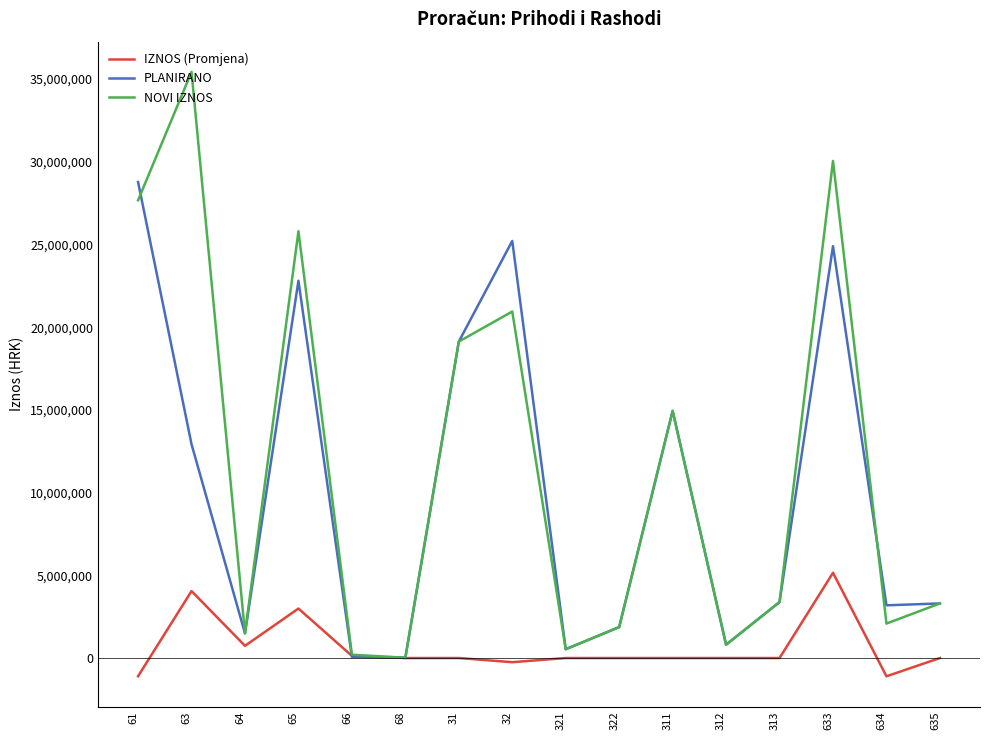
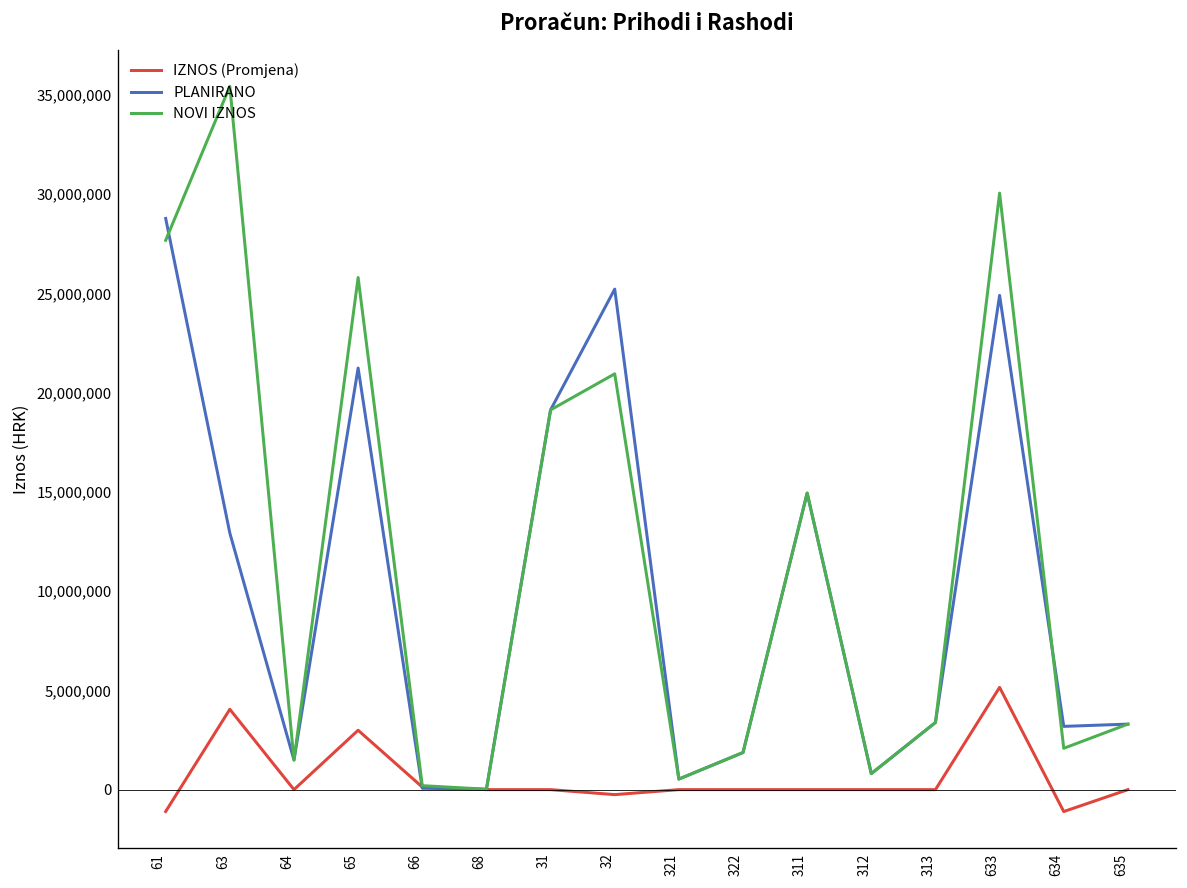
  {
    "IZNOS (Promjena)": {
      "61": "-1,100,000",
      "63": "4,000,000",
-     "64": "700,000",
+     "64": "0",
      "65": "3,000,000",
      "31": "0",
      "32": "-300,000",
      "321": "0",
      "322": "0",
      "311": "0",
      "312": "0",
      "313": "0",
      "633": "5,200,000",
      "634": "-1,100,000",
      "635": "0"
    },
    "PLANIRANO": {
      "61": "28,800,000",
      "63": "12,900,000",
-     "65": "22,800,000",
+     "65": "21,200,000",
      "32": "25,200,000",
      "633": "24,900,000",
      "634": "3,200,000"
    },
    "NOVI IZNOS": {
      "61": "27,700,000",
      "63": "35,400,000",
      "65": "25,800,000",
      "32": "20,900,000",
      "633": "30,000,000",
      "634": "2,100,000"
    }
  }
